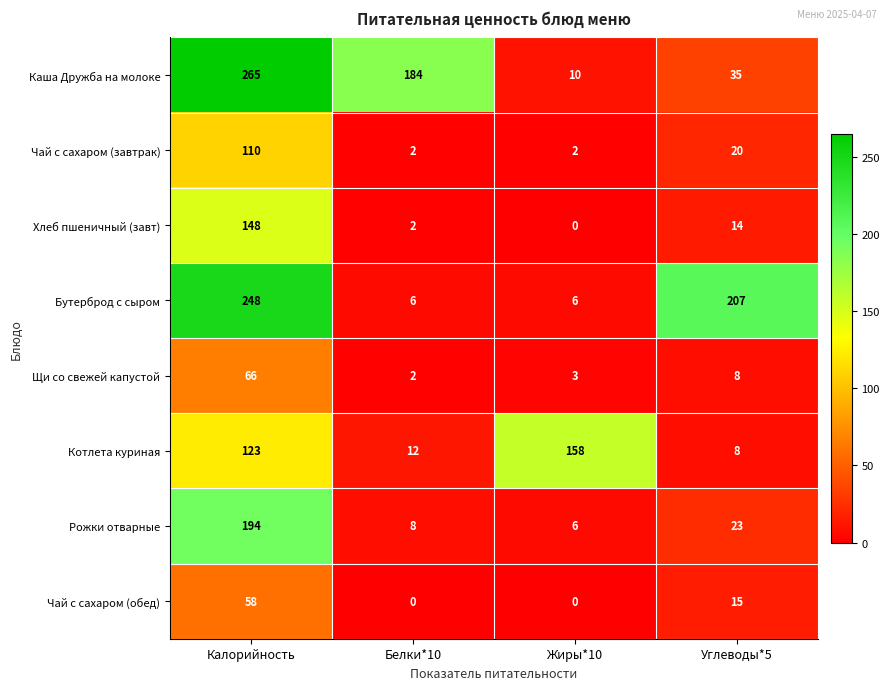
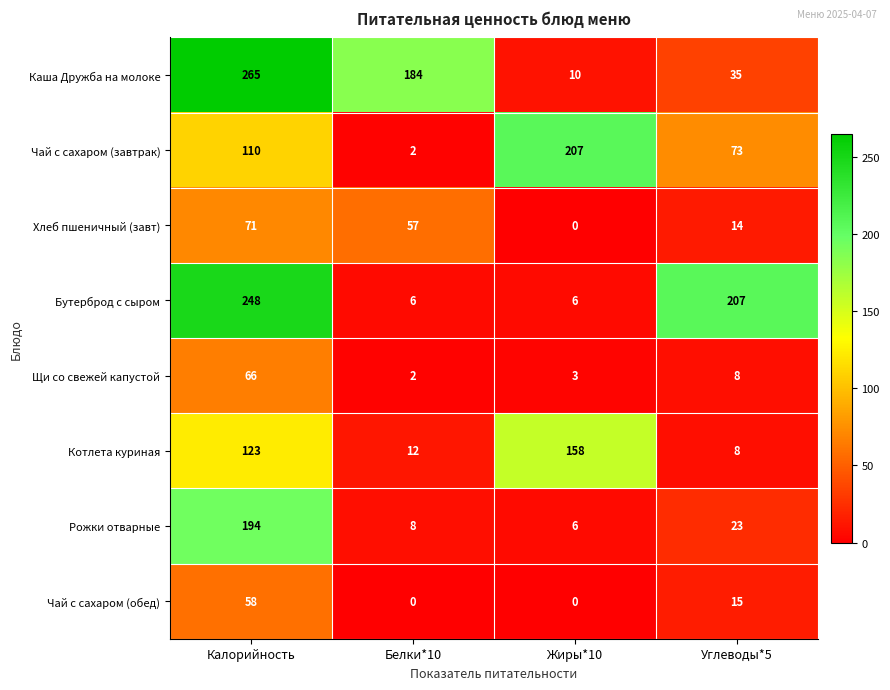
  {
    "Каша Дружба на молоке": {
      "Калорийность": 265,
      "Белки*10": 184,
      "Жиры*10": 10,
      "Углеводы*5": 35
    },
    "Чай с сахаром (завтрак)": {
      "Калорийность": 110,
      "Белки*10": 2,
-     "Жиры*10": 2,
-     "Углеводы*5": 20
+     "Жиры*10": 207,
+     "Углеводы*5": 73
    },
    "Хлеб пшеничный (завт)": {
-     "Калорийность": 148,
-     "Белки*10": 2,
+     "Калорийность": 71,
+     "Белки*10": 57,
      "Жиры*10": 0,
      "Углеводы*5": 14
    },
    "Бутерброд с сыром": {
      "Калорийность": 248,
      "Белки*10": 6,
      "Жиры*10": 6,
      "Углеводы*5": 207
    },
    "Щи со свежей капустой": {
      "Калорийность": 66,
      "Белки*10": 2,
      "Жиры*10": 3,
      "Углеводы*5": 8
    },
    "Котлета куриная": {
      "Калорийность": 123,
      "Белки*10": 12,
      "Жиры*10": 158,
      "Углеводы*5": 8
    },
    "Рожки отварные": {
      "Калорийность": 194,
      "Белки*10": 8,
      "Жиры*10": 6,
      "Углеводы*5": 23
    },
    "Чай с сахаром (обед)": {
      "Калорийность": 58,
      "Белки*10": 0,
      "Жиры*10": 0,
      "Углеводы*5": 15
    }
  }
